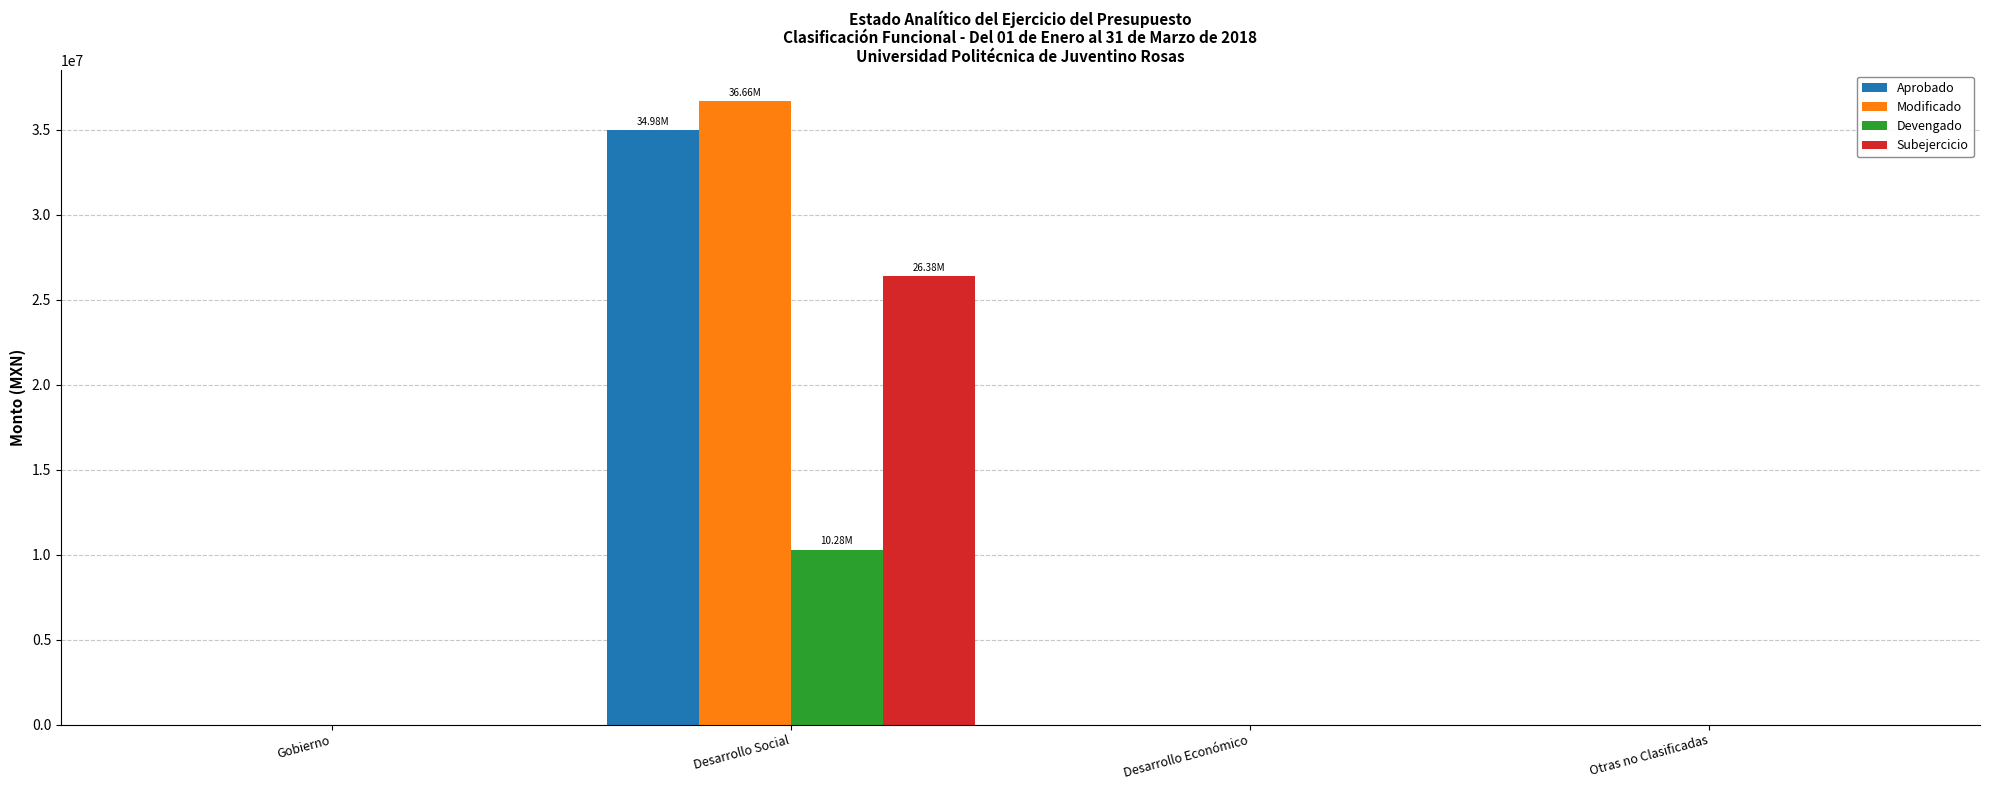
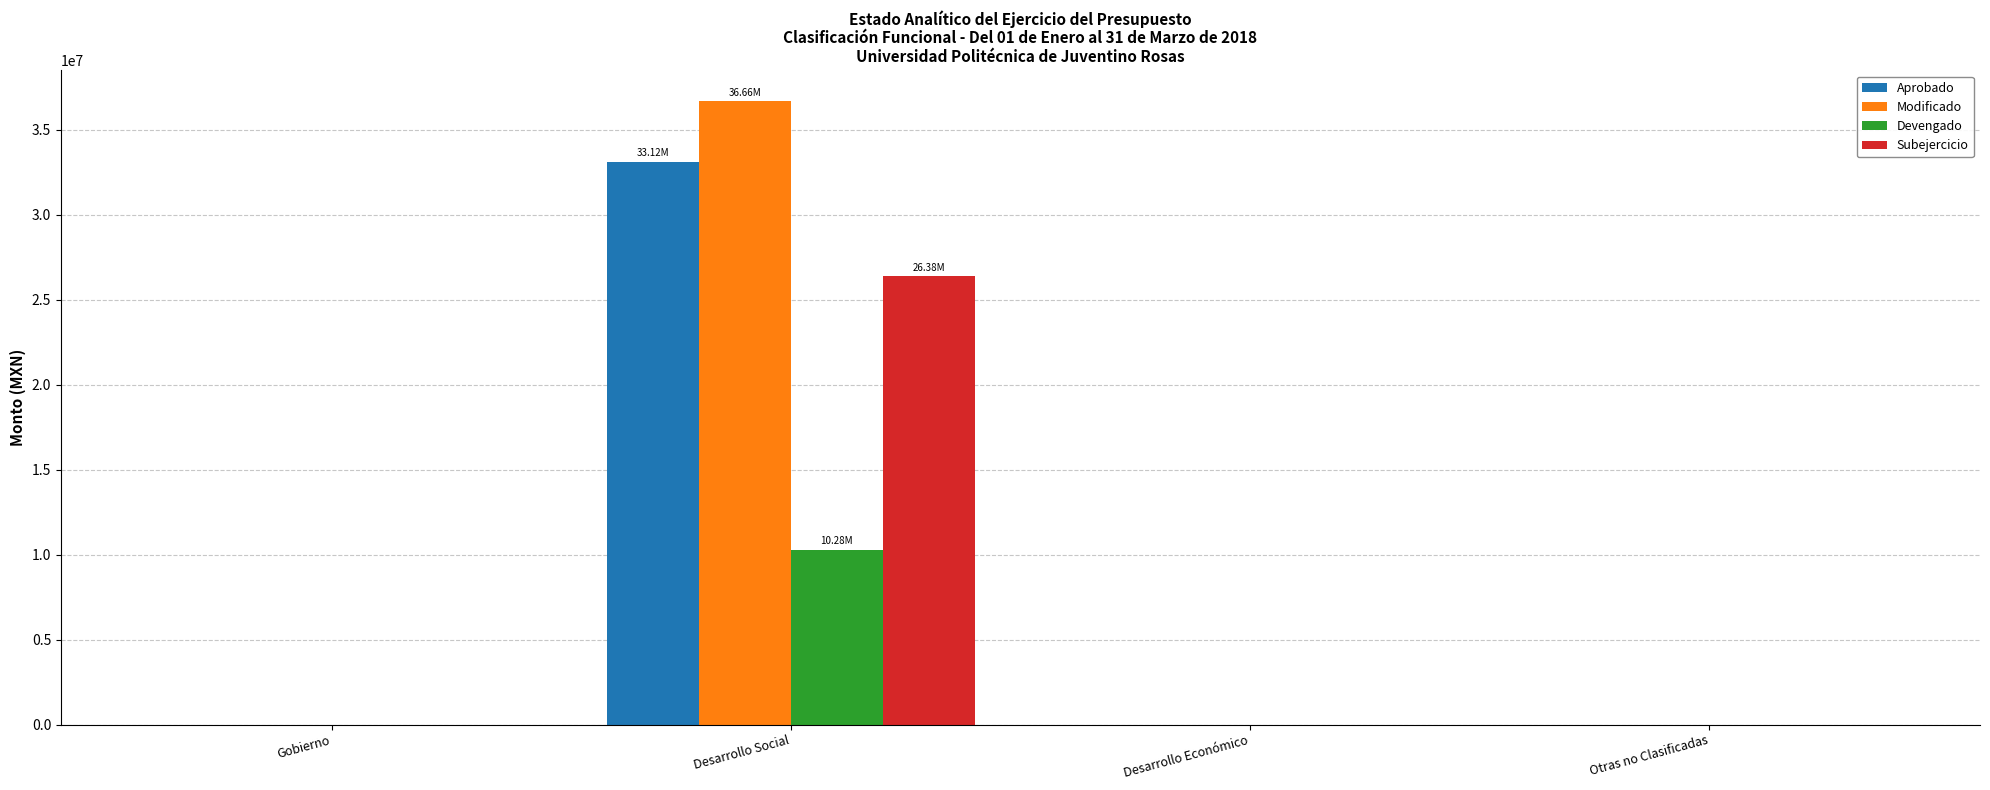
  {
    "Aprobado": {
-     "Desarrollo Social": "34.98M"
+     "Desarrollo Social": "33.12M"
    },
    "Modificado": {
      "Desarrollo Social": "36.66M"
    },
    "Devengado": {
      "Desarrollo Social": "10.28M"
    },
    "Subejercicio": {
      "Desarrollo Social": "26.38M"
    }
  }
